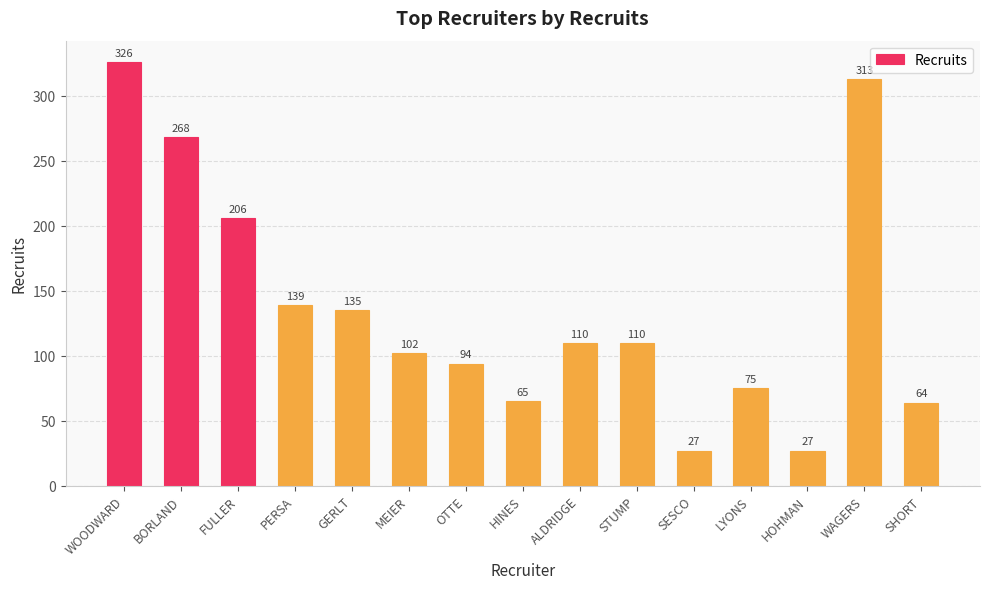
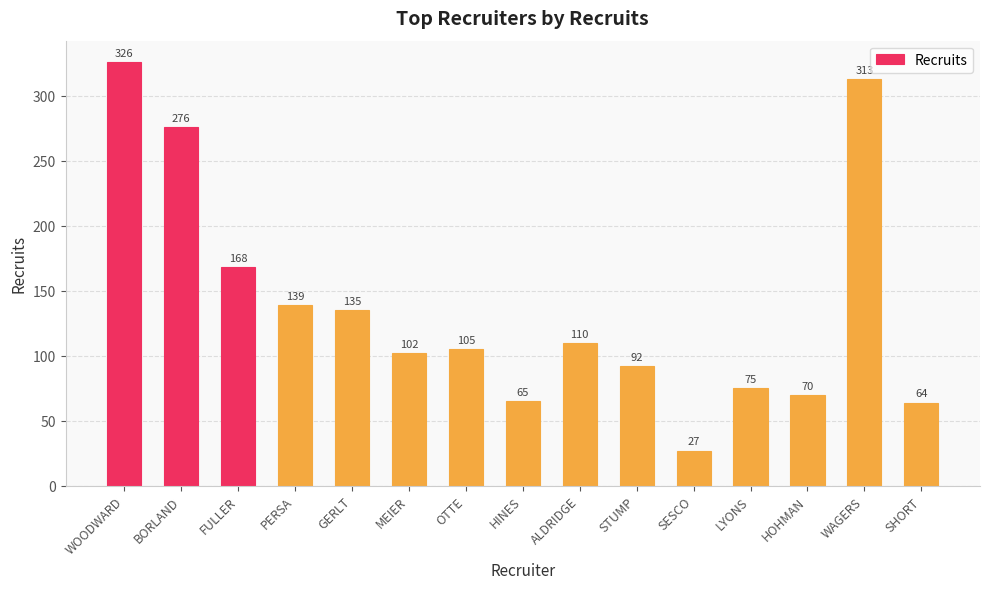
  {
    "WOODWARD": 326,
-   "BORLAND": 268,
-   "FULLER": 206,
+   "BORLAND": 276,
+   "FULLER": 168,
    "PERSA": 139,
    "GERLT": 135,
    "MEIER": 102,
-   "OTTE": 94,
+   "OTTE": 105,
    "HINES": 65,
    "ALDRIDGE": 110,
-   "STUMP": 110,
+   "STUMP": 92,
    "SESCO": 27,
    "LYONS": 75,
-   "HOHMAN": 27,
+   "HOHMAN": 70,
    "SHORT": 64
  }
